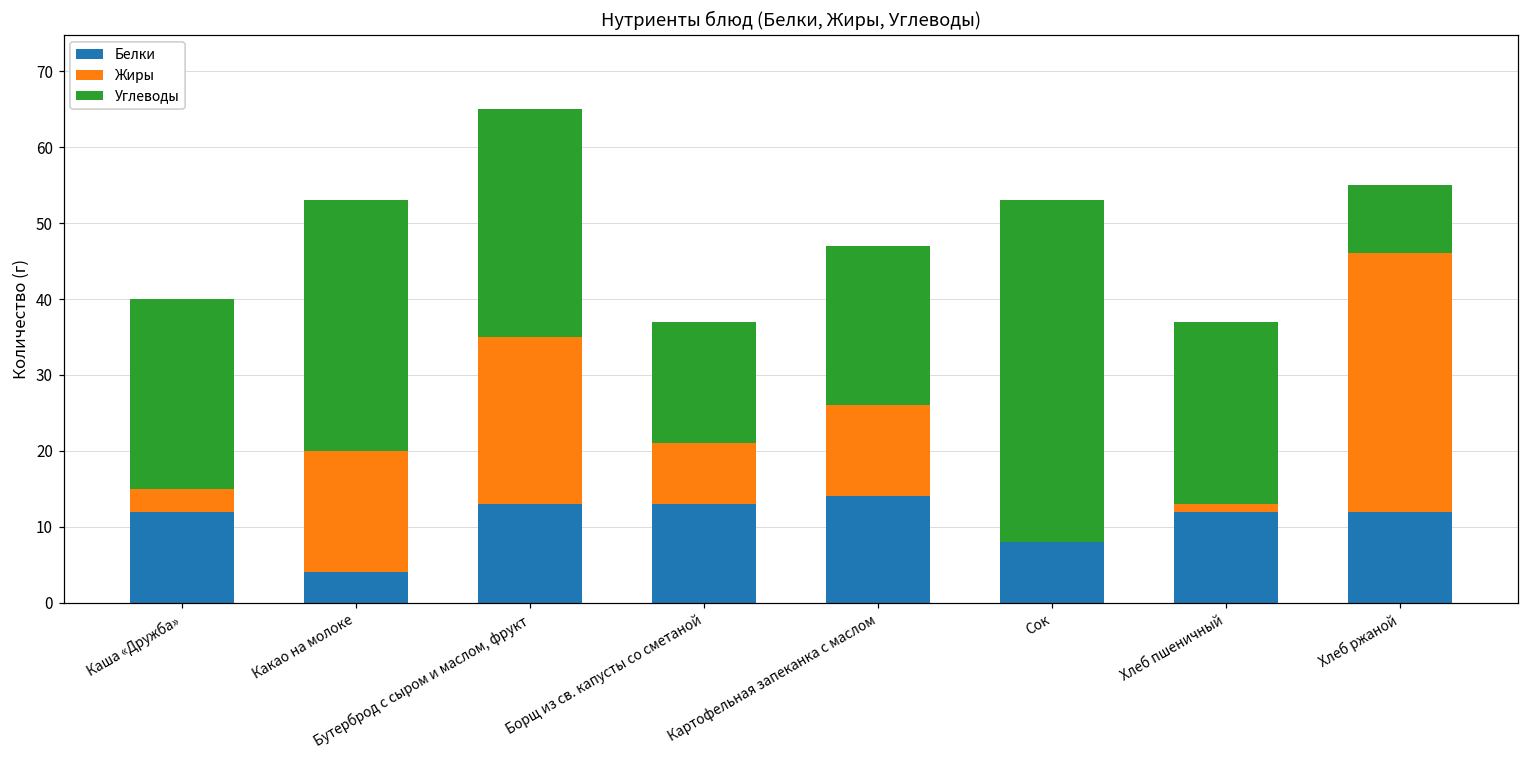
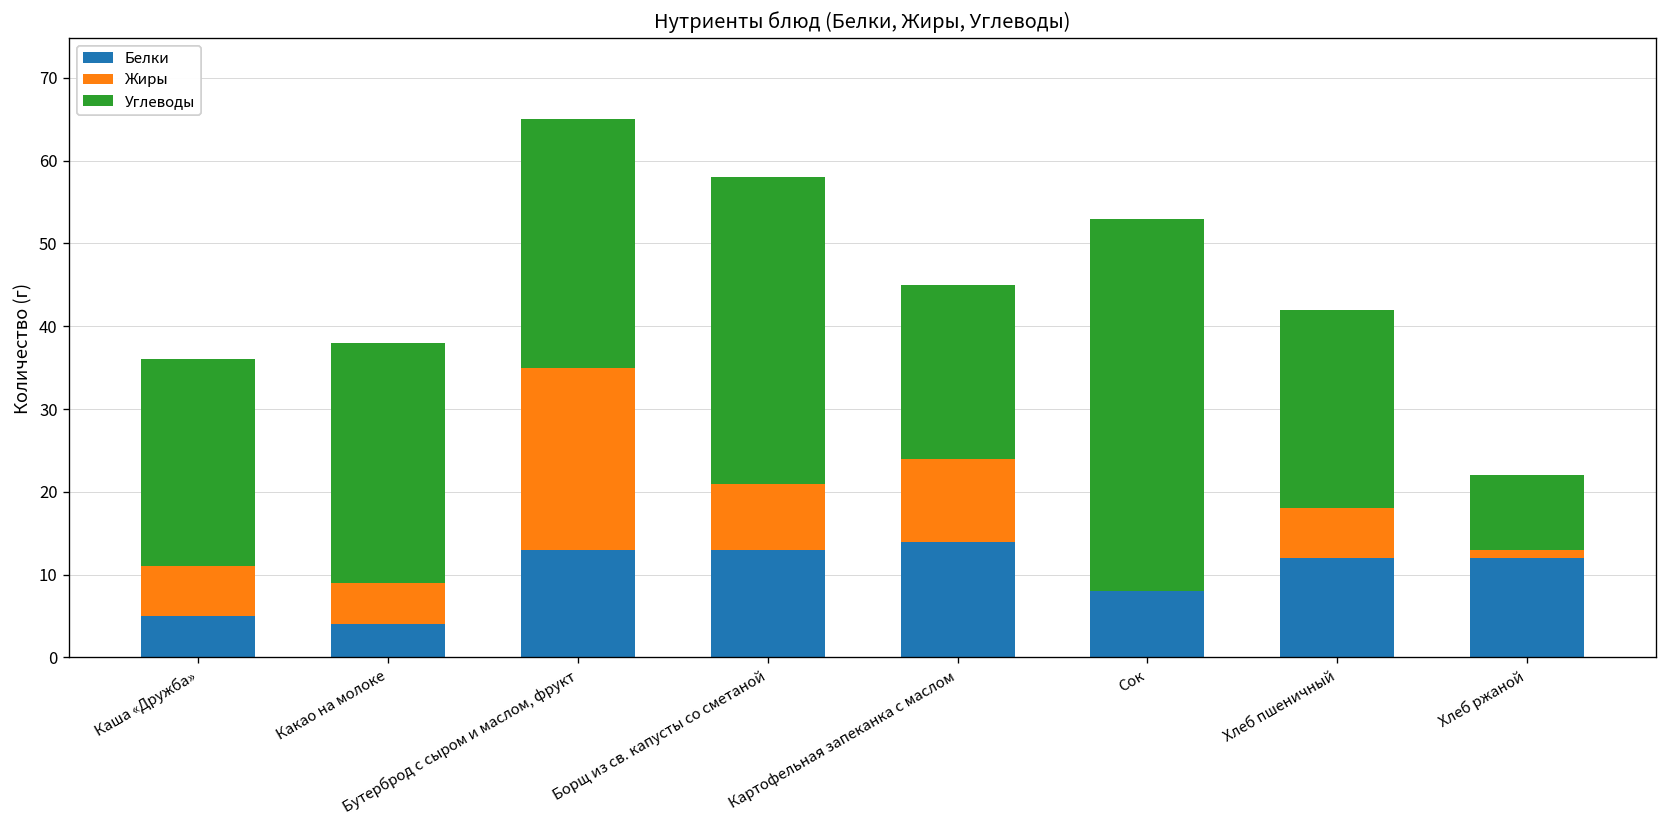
  {
    "Белки": {
-     "Каша «Дружба»": 12,
+     "Каша «Дружба»": 5,
      "Какао на молоке": 4,
      "Бутерброд с сыром и маслом, фрукт": 13,
      "Борщ из св. капусты со сметаной": 13,
      "Картофельная запеканка с маслом": 14,
      "Сок": 8,
      "Хлеб пшеничный": 12,
      "Хлеб ржаной": 12
    },
    "Жиры": {
-     "Каша «Дружба»": 3,
-     "Какао на молоке": 16,
+     "Каша «Дружба»": 6,
+     "Какао на молоке": 5,
      "Бутерброд с сыром и маслом, фрукт": 22,
      "Борщ из св. капусты со сметаной": 8,
-     "Картофельная запеканка с маслом": 12,
+     "Картофельная запеканка с маслом": 10,
      "Сок": 0,
-     "Хлеб пшеничный": 1,
-     "Хлеб ржаной": 34
+     "Хлеб пшеничный": 6,
+     "Хлеб ржаной": 1
    },
    "Углеводы": {
      "Каша «Дружба»": 25,
-     "Какао на молоке": 33,
+     "Какао на молоке": 29,
      "Бутерброд с сыром и маслом, фрукт": 30,
-     "Борщ из св. капусты со сметаной": 16,
+     "Борщ из св. капусты со сметаной": 37,
      "Картофельная запеканка с маслом": 21,
      "Сок": 45,
      "Хлеб пшеничный": 24,
      "Хлеб ржаной": 9
    }
  }
